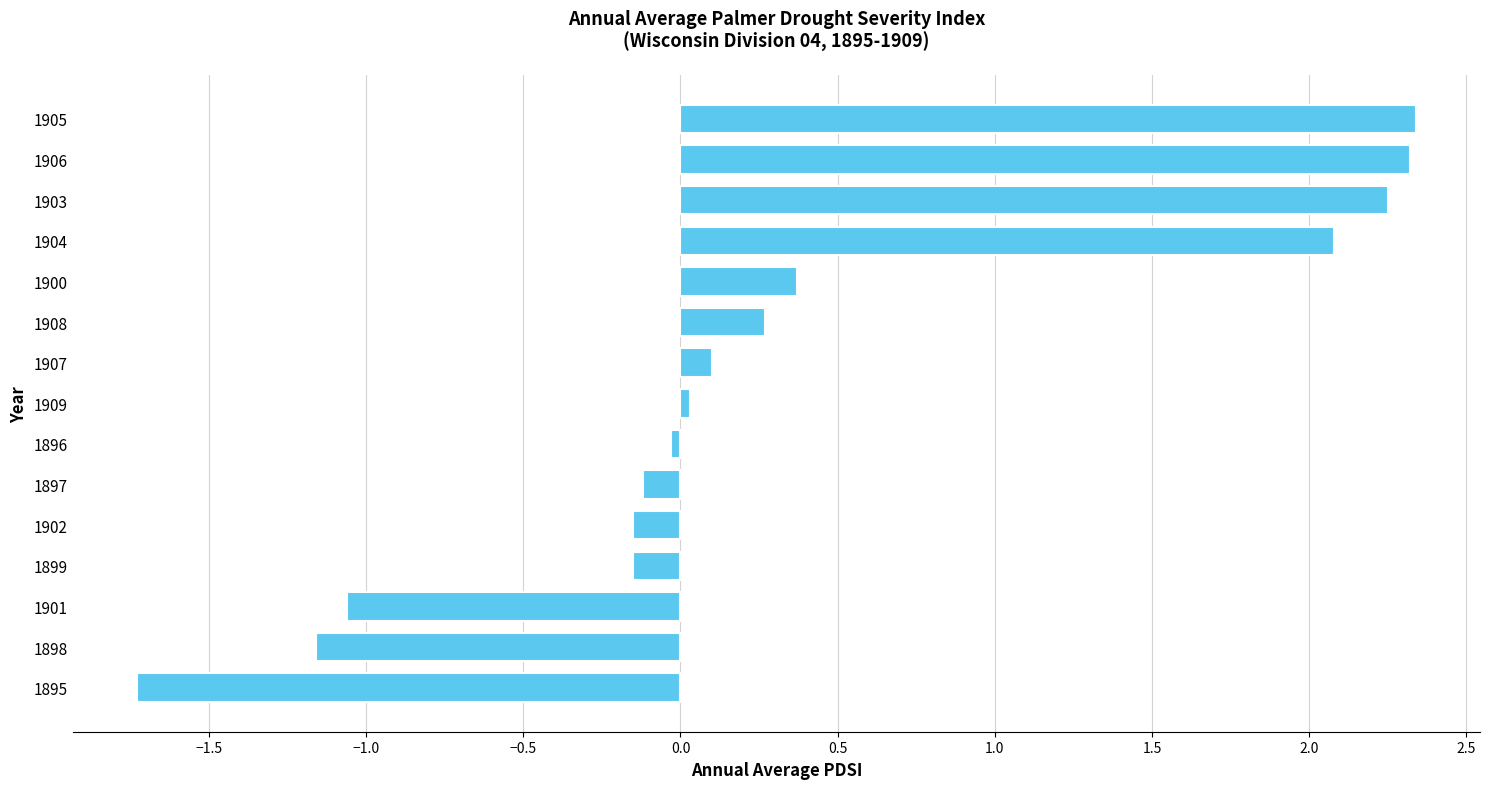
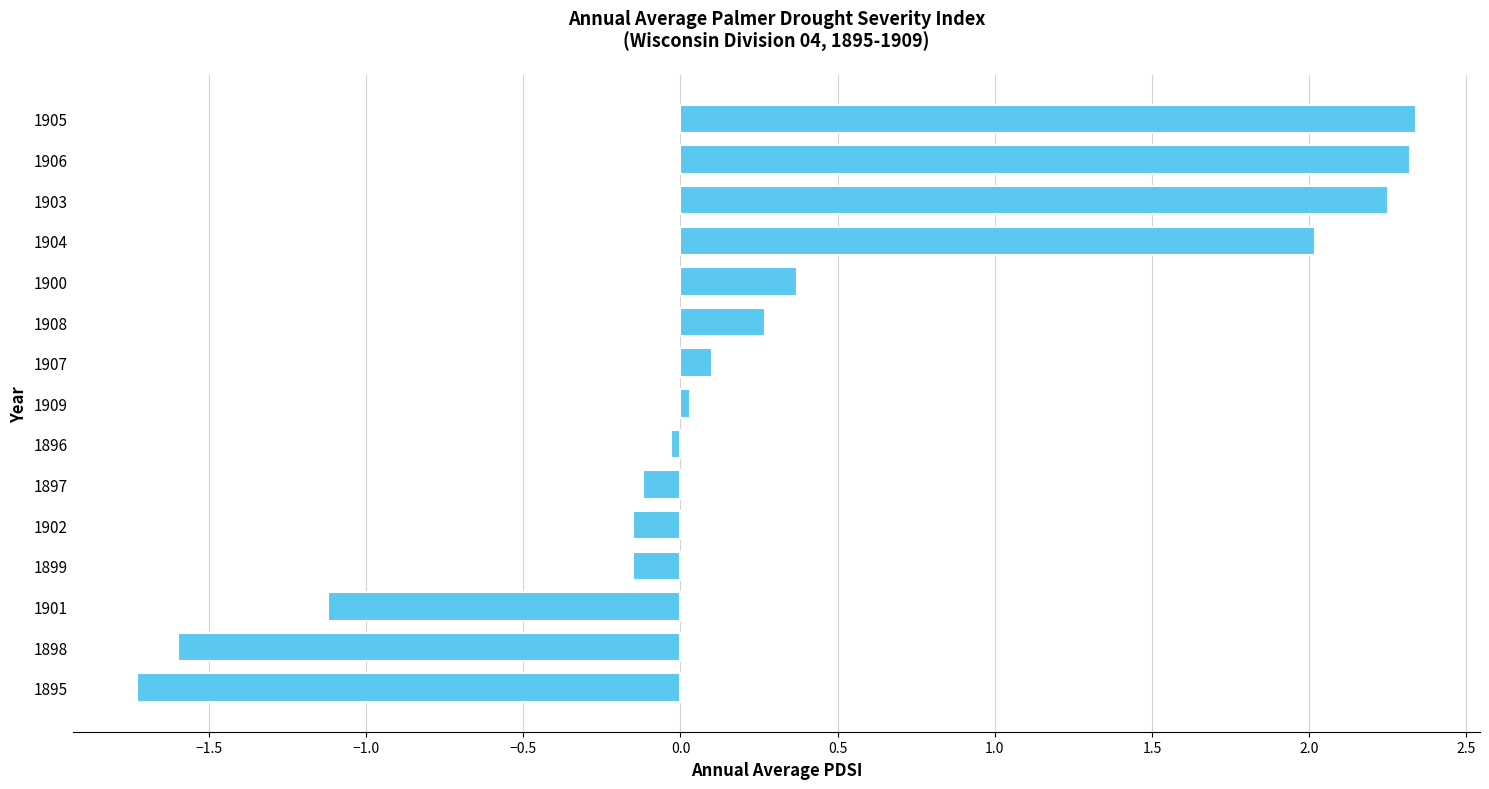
  {
    "1905": 2.34,
    "1906": 2.32,
    "1903": 2.25,
-   "1904": 2.08,
+   "1904": 2.02,
    "1900": 0.37,
    "1908": 0.27,
    "1907": 0.10,
    "1909": 0.03,
    "1896": -0.03,
    "1897": -0.12,
    "1902": -0.15,
    "1899": -0.15,
-   "1901": -1.06,
-   "1898": -1.16,
+   "1901": -1.12,
+   "1898": -1.60,
    "1895": -1.73
  }
